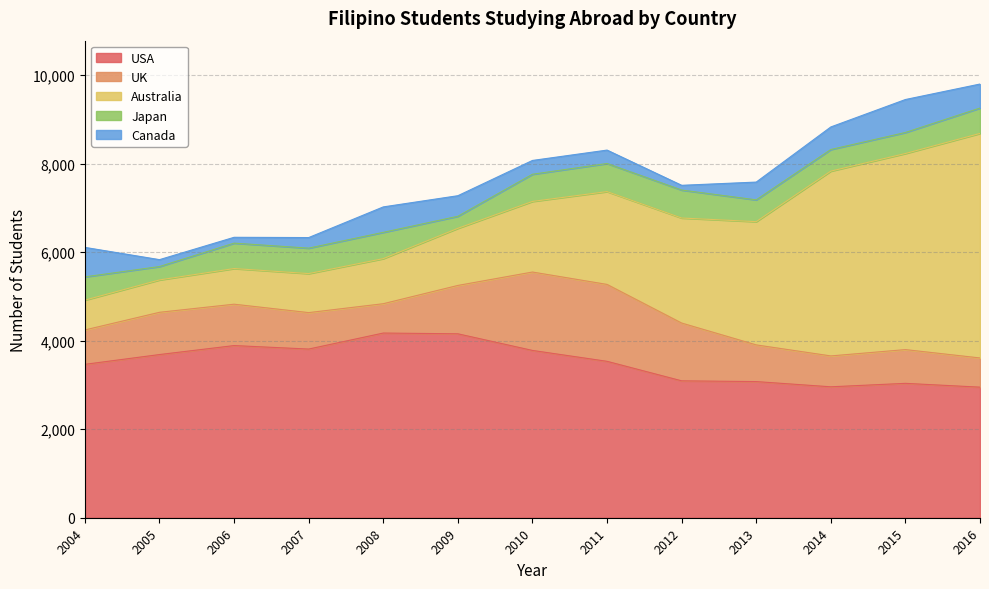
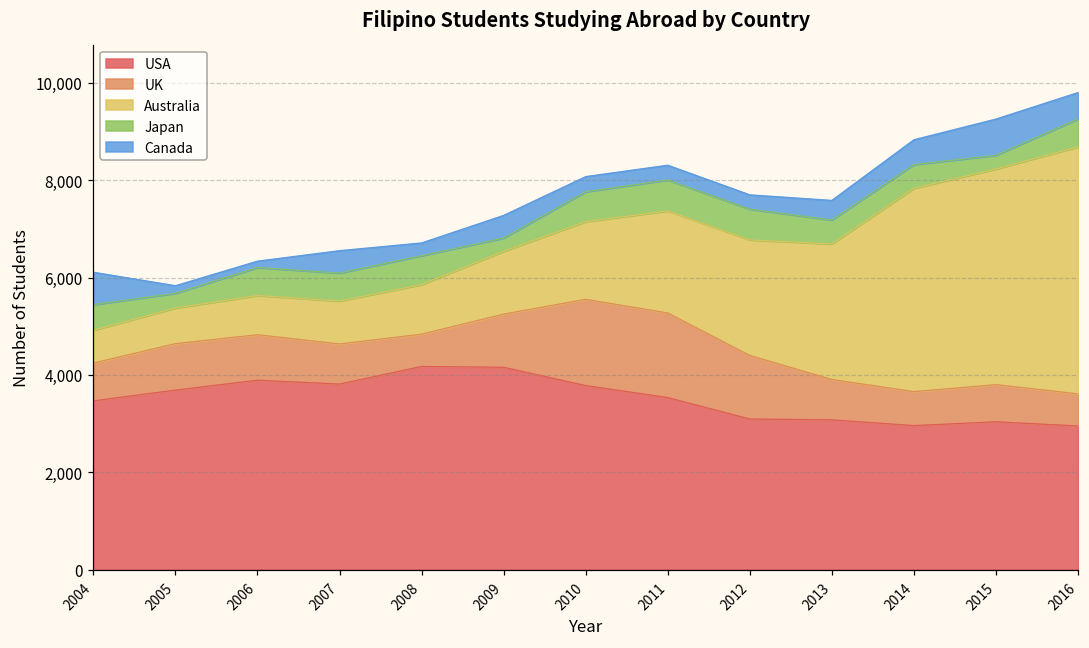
  {
    "Japan": {
      "2004": 500,
      "2005": 300,
      "2006": 600,
      "2007": 600,
      "2008": 600,
      "2009": 300,
      "2010": 600,
      "2011": 600,
      "2012": 600,
      "2013": 500,
      "2014": 500,
-     "2015": 500,
+     "2015": 300,
      "2016": 600
    },
    "Canada": {
      "2004": 700,
      "2005": 200,
      "2006": 100,
-     "2007": 200,
-     "2008": 600,
+     "2007": 500,
+     "2008": 300,
      "2009": 500,
      "2010": 300,
      "2011": 300,
-     "2012": 100,
+     "2012": 300,
      "2013": 400,
      "2014": 500,
      "2015": 700,
      "2016": 500
    }
  }
